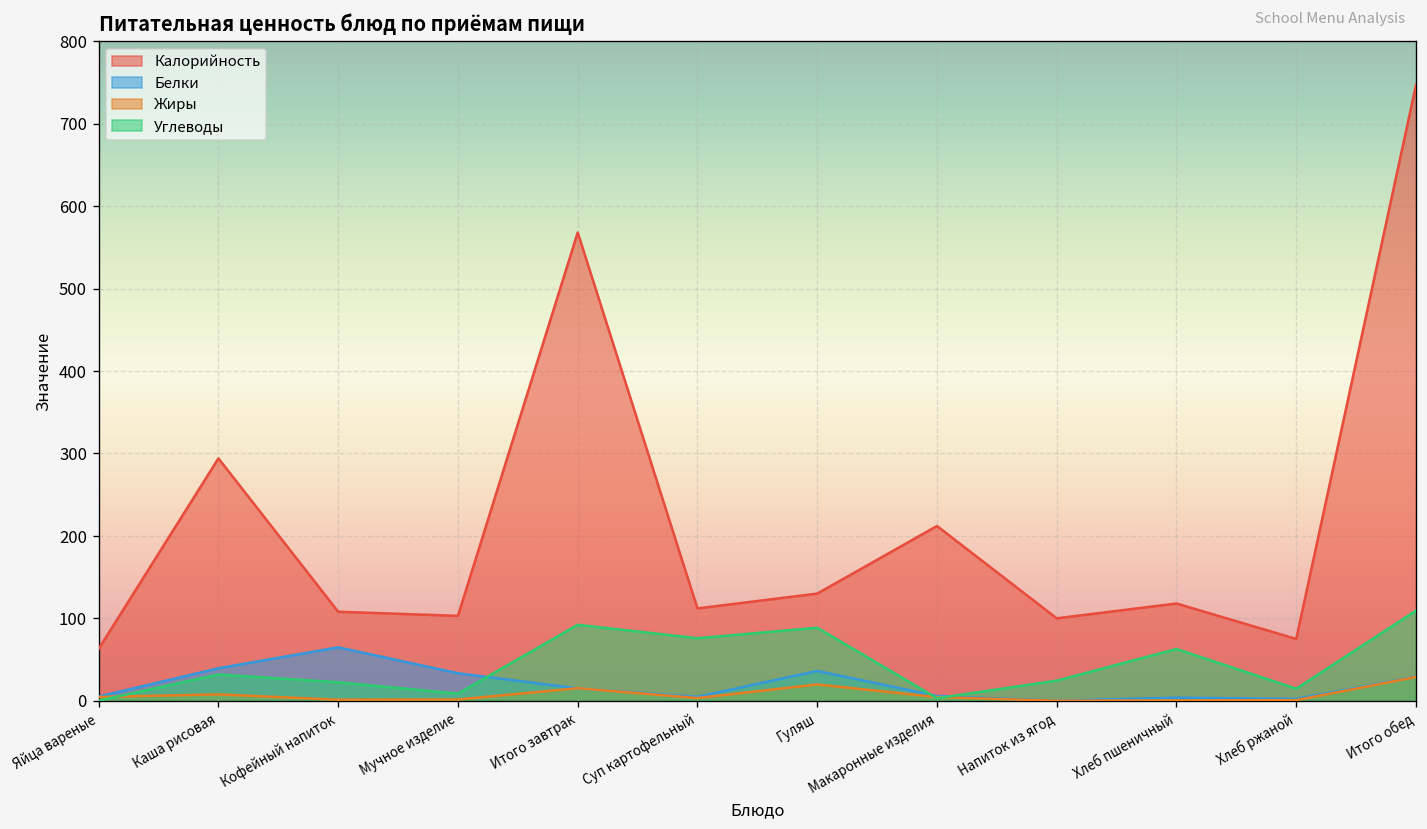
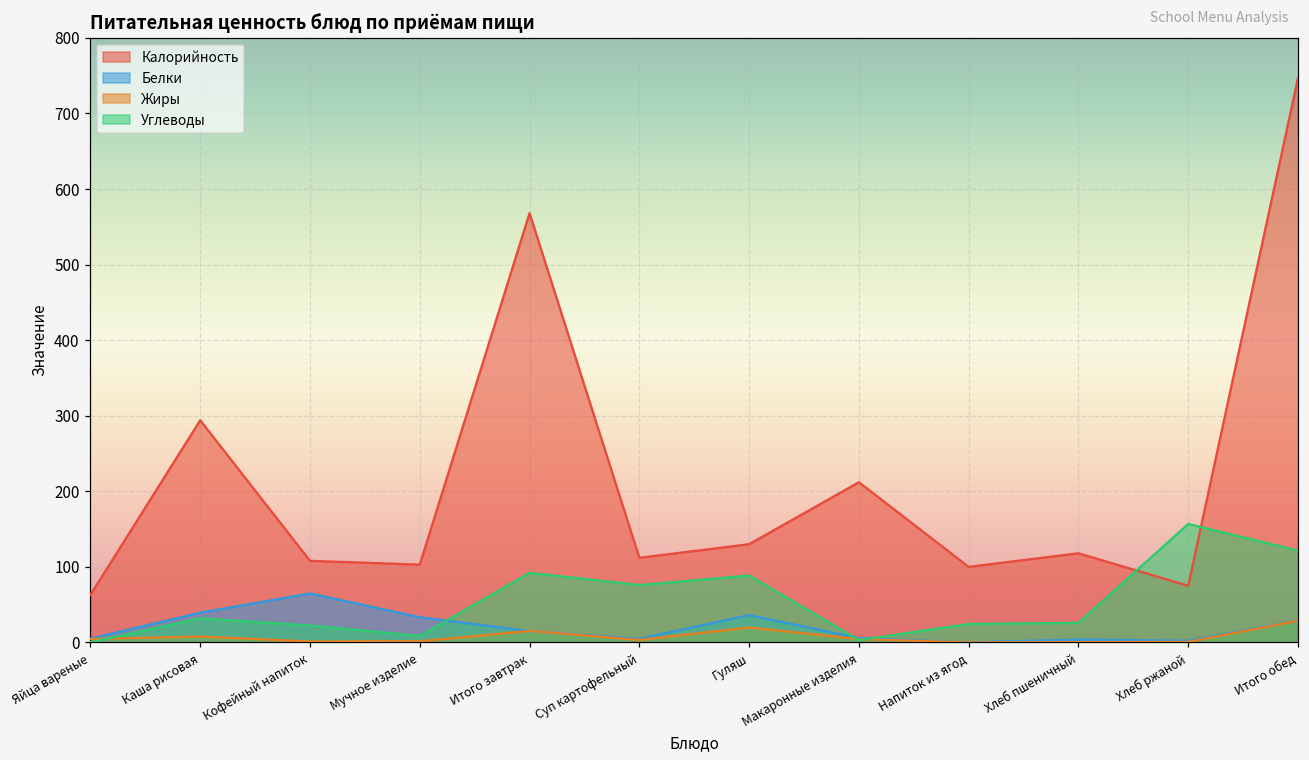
  {
    "Белки": {
      "Каша рисовая": 40,
      "Кофейный напиток": 60,
      "Мучное изделие": 30,
      "Гуляш": 40
    },
    "Углеводы": {
      "Яйца вареные": 0,
      "Каша рисовая": 30,
      "Кофейный напиток": 20,
      "Мучное изделие": 10,
      "Итого завтрак": 90,
      "Суп картофельный": 80,
      "Гуляш": 90,
      "Напиток из ягод": 20,
-     "Хлеб пшеничный": 60,
-     "Хлеб ржаной": 10,
-     "Итого обед": 110
+     "Хлеб пшеничный": 30,
+     "Хлеб ржаной": 160,
+     "Итого обед": 120
    }
  }
